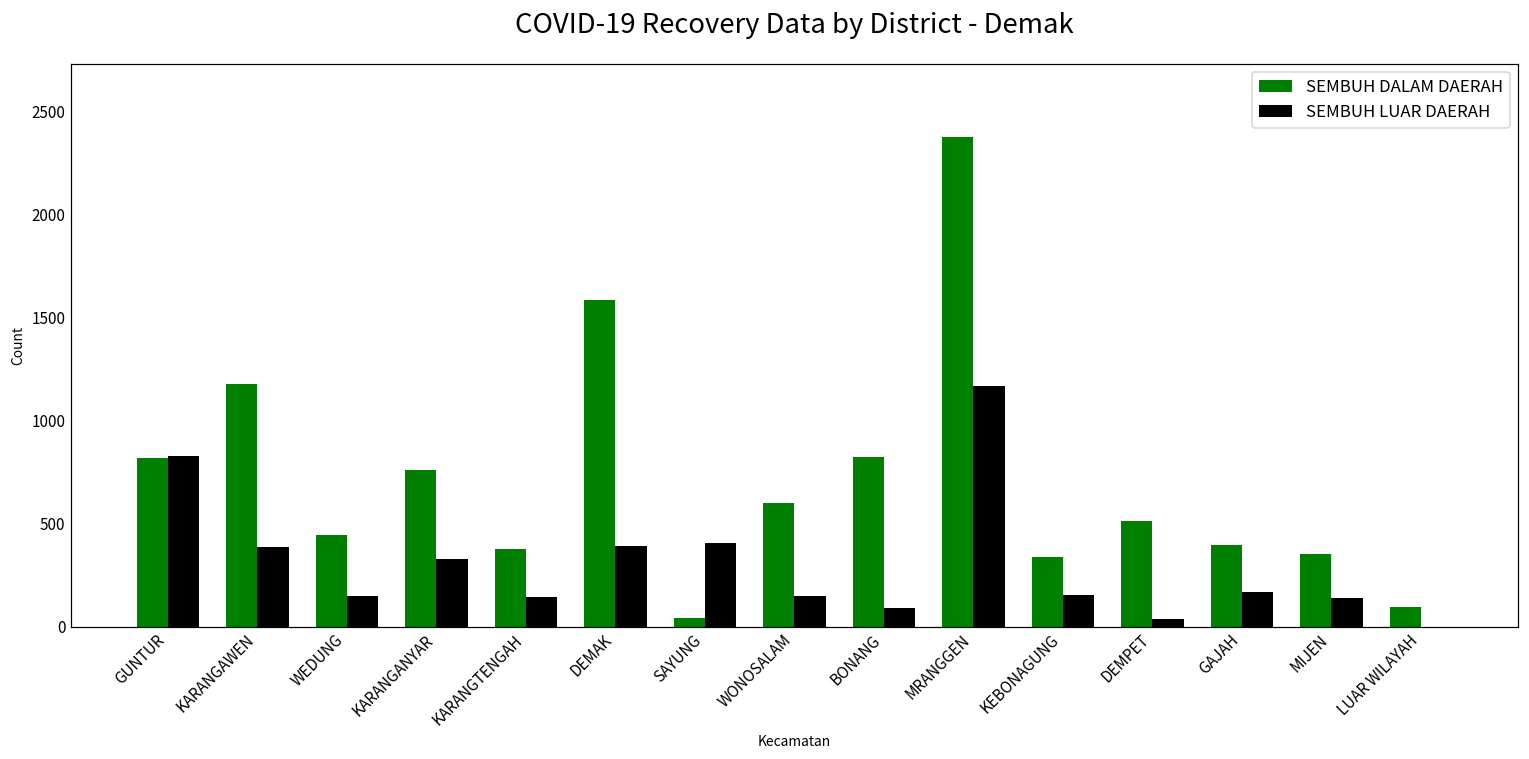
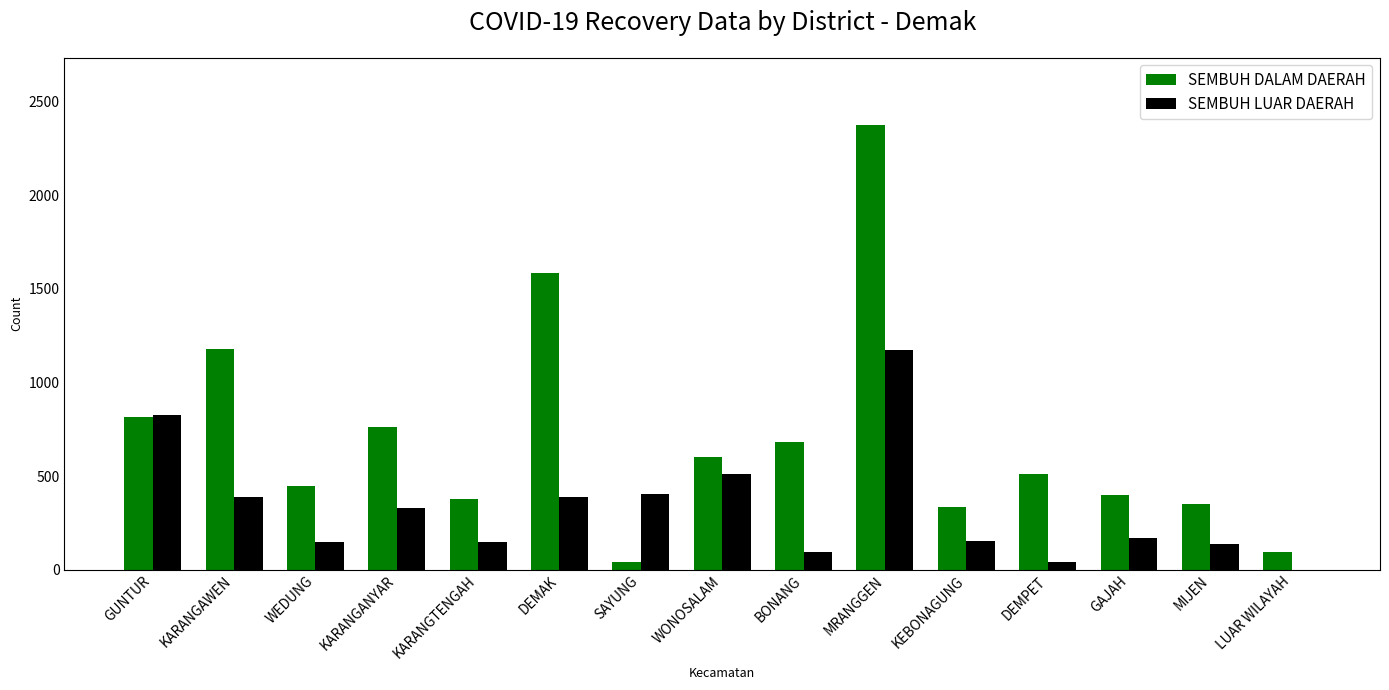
  {
    "SEMBUH DALAM DAERAH": {
      "GUNTUR": 820,
      "KARANGAWEN": 1180,
      "WEDUNG": 450,
      "KARANGANYAR": 760,
      "KARANGTENGAH": 380,
      "DEMAK": 1590,
      "SAYUNG": 40,
      "WONOSALAM": 600,
-     "BONANG": 820,
+     "BONANG": 680,
      "MRANGGEN": 2380,
      "KEBONAGUNG": 340,
      "DEMPET": 510,
      "GAJAH": 400,
      "MIJEN": 350,
      "LUAR WILAYAH": 100
    },
    "SEMBUH LUAR DAERAH": {
      "GUNTUR": 830,
      "KARANGAWEN": 390,
      "WEDUNG": 150,
      "KARANGANYAR": 330,
      "KARANGTENGAH": 150,
      "DEMAK": 390,
      "SAYUNG": 400,
-     "WONOSALAM": 150,
+     "WONOSALAM": 510,
      "BONANG": 90,
      "MRANGGEN": 1170,
      "KEBONAGUNG": 150,
      "DEMPET": 40,
      "GAJAH": 170,
      "MIJEN": 140,
      "LUAR WILAYAH": 0
    }
  }
